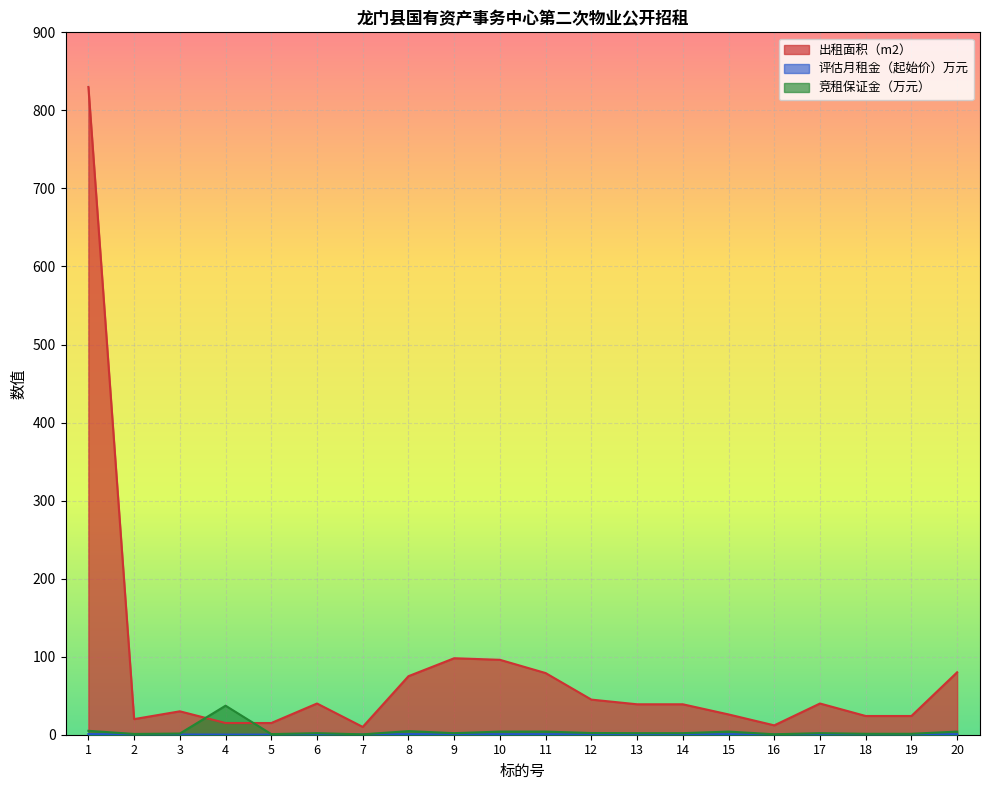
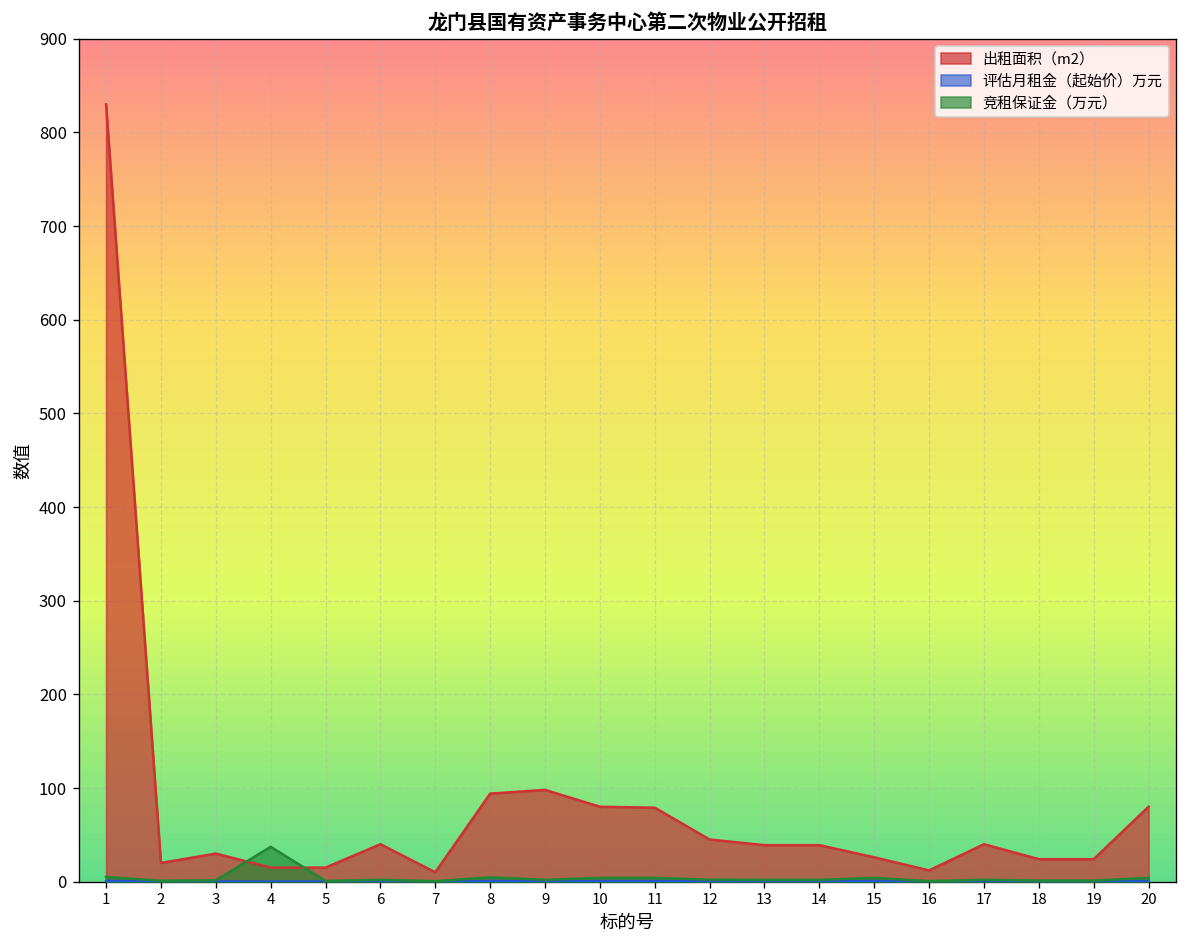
  {
    "出租面积（m2）": {
      "1": 830,
      "2": 20,
      "3": 30,
      "4": 20,
      "5": 20,
      "6": 40,
      "7": 10,
-     "8": 80,
+     "8": 90,
      "9": 100,
-     "10": 100,
+     "10": 80,
      "11": 80,
      "12": 50,
      "13": 40,
      "14": 40,
      "15": 30,
      "16": 10,
      "17": 40,
      "18": 20,
      "19": 20,
      "20": 80
    },
    "评估月租金（起始价）万元": {
      "1": 0,
      "4": 0,
      "8": 0,
      "10": 0,
      "11": 0,
      "15": 0,
      "20": 0
    },
    "竞租保证金（万元）": {
      "1": 10,
      "4": 40,
      "8": 0,
      "10": 0,
      "11": 0,
      "15": 0,
      "20": 0
    }
  }
